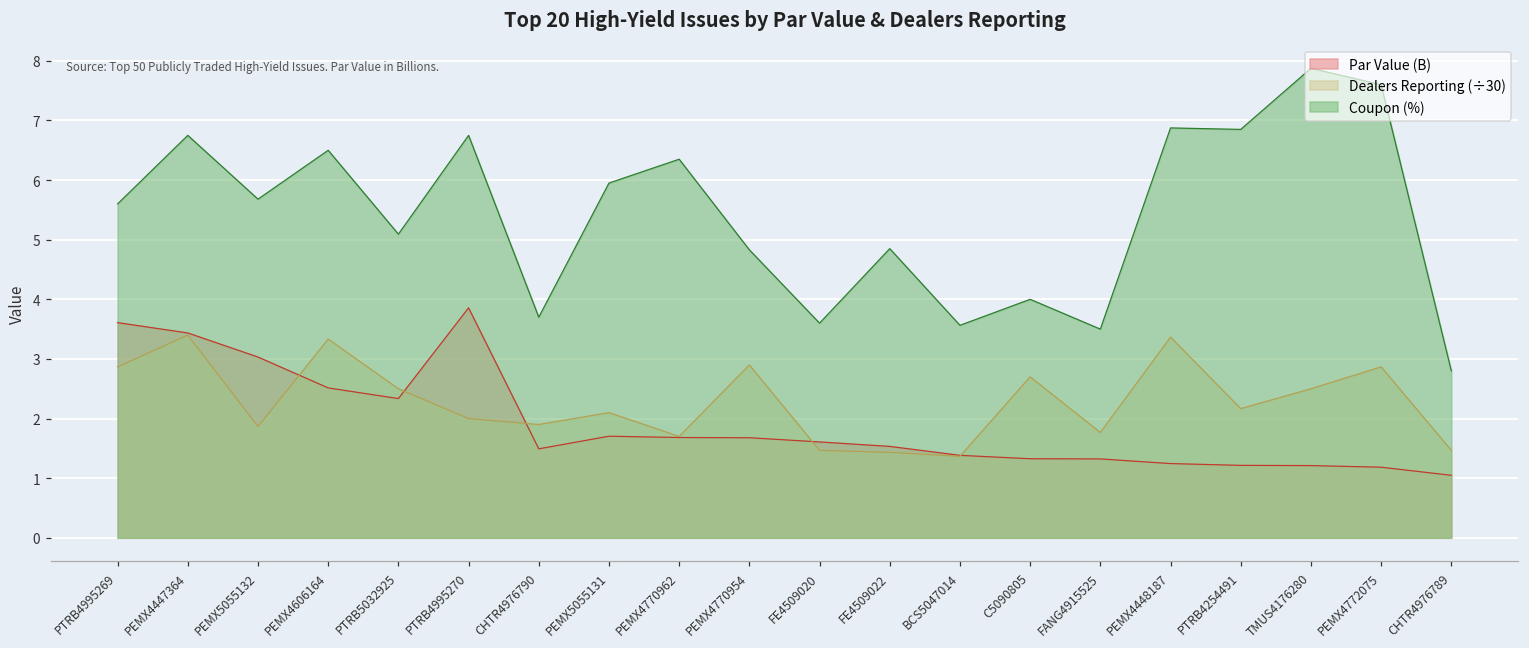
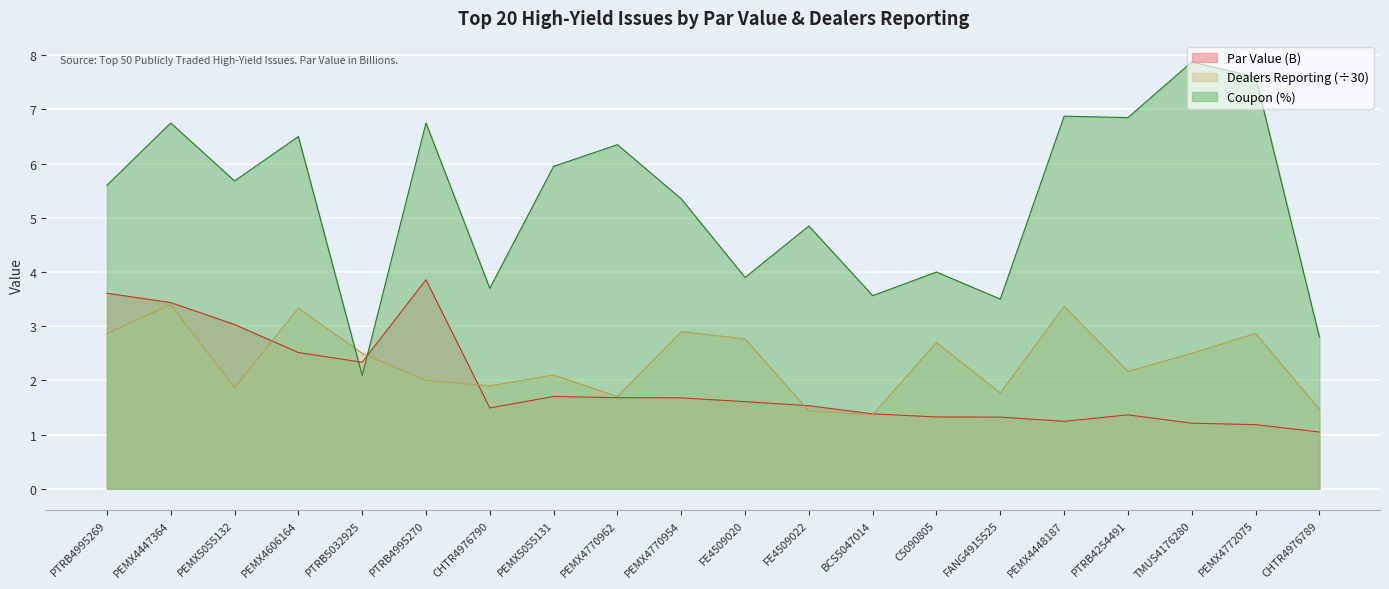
  {
    "Par Value (B)": {
      "PTRB4995269": 3.6,
      "PEMX5055132": 3.0,
      "PEMX4606164": 2.5,
      "PTRB5032925": 2.3,
      "PTRB4995270": 3.9,
      "CHTR4976790": 1.5,
      "PEMX5055131": 1.7,
      "PEMX4770954": 1.7,
      "FE4509020": 1.6,
      "FE4509022": 1.5,
      "C5090805": 1.3,
      "FANG4915525": 1.3,
      "PEMX4448187": 1.2,
-     "PTRB4254491": 1.2,
+     "PTRB4254491": 1.4,
      "TMUS4176280": 1.2,
      "PEMX4772075": 1.2,
      "CHTR4976789": 1.0
    },
    "Dealers Reporting (÷30)": {
      "PTRB4995269": 2.9,
      "PEMX5055132": 1.9,
      "PEMX4606164": 3.3,
      "PTRB5032925": 2.5,
      "PTRB4995270": 2.0,
      "CHTR4976790": 1.9,
      "PEMX5055131": 2.1,
      "PEMX4770954": 2.9,
-     "FE4509020": 1.5,
+     "FE4509020": 2.8,
      "FE4509022": 1.4,
      "C5090805": 2.7,
      "FANG4915525": 1.8,
      "PEMX4448187": 3.4,
      "PTRB4254491": 2.2,
      "TMUS4176280": 2.5,
      "PEMX4772075": 2.9,
      "CHTR4976789": 1.5
    },
    "Coupon (%)": {
      "PTRB4995269": 5.6,
      "PEMX4447364": 6.8,
      "PEMX5055132": 5.7,
      "PEMX4606164": 6.5,
-     "PTRB5032925": 5.1,
+     "PTRB5032925": 2.1,
      "PTRB4995270": 6.8,
      "CHTR4976790": 3.7,
      "PEMX5055131": 6.0,
      "PEMX4770962": 6.4,
-     "PEMX4770954": 4.8,
-     "FE4509020": 3.6,
+     "PEMX4770954": 5.4,
+     "FE4509020": 3.9,
      "FE4509022": 4.9,
      "BCS5047014": 3.6,
      "C5090805": 4.0,
      "FANG4915525": 3.5,
      "PEMX4448187": 6.9,
      "PTRB4254491": 6.9,
      "CHTR4976789": 2.8
    }
  }
